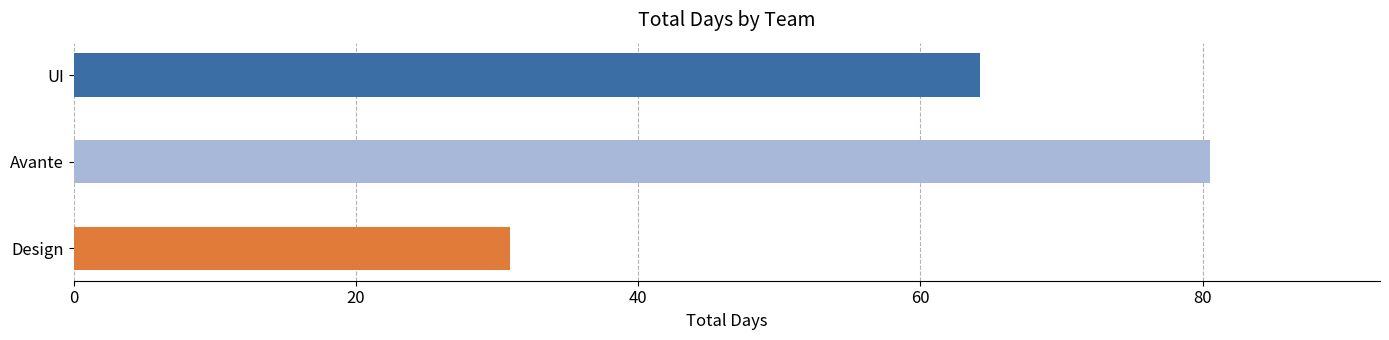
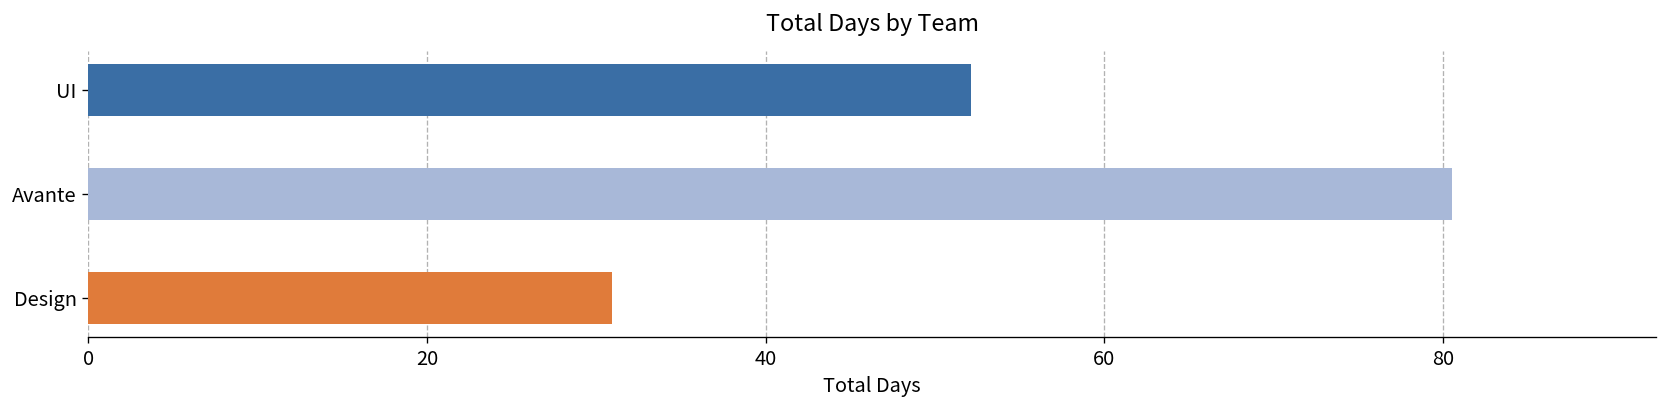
  {
-   "UI": 64.2,
+   "UI": 52.1,
    "Avante": 80.5,
    "Design": 30.9
  }
